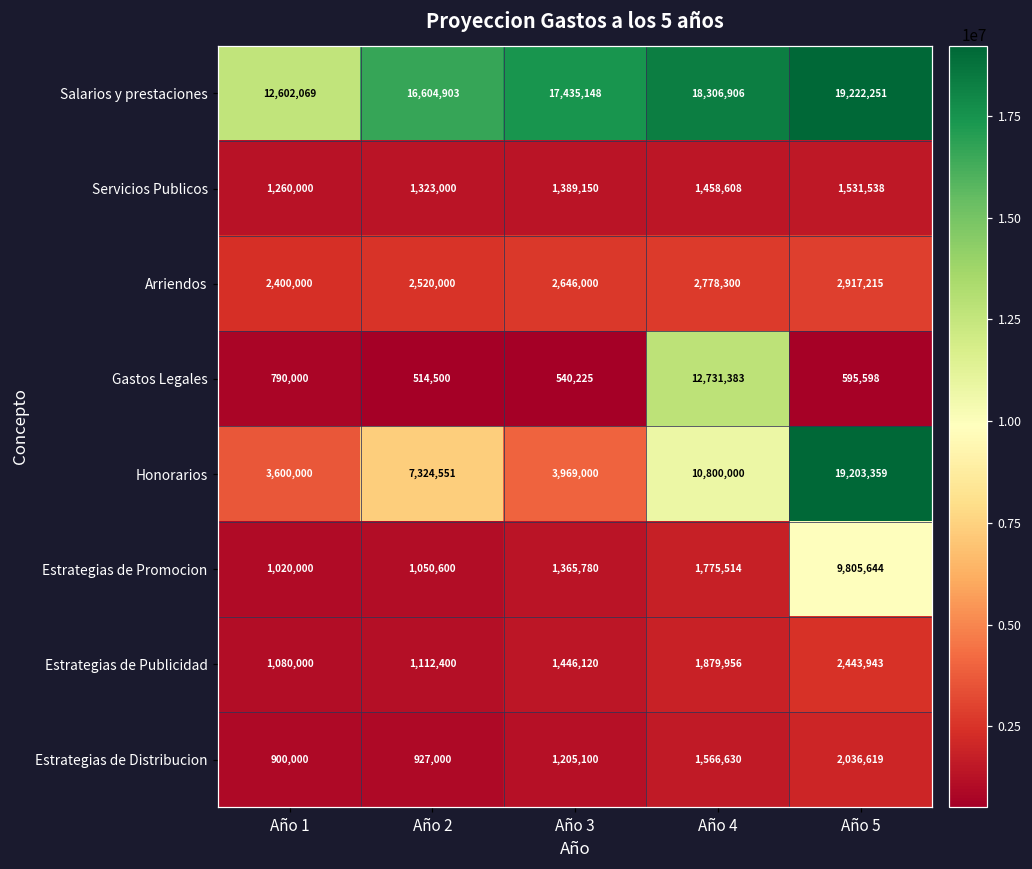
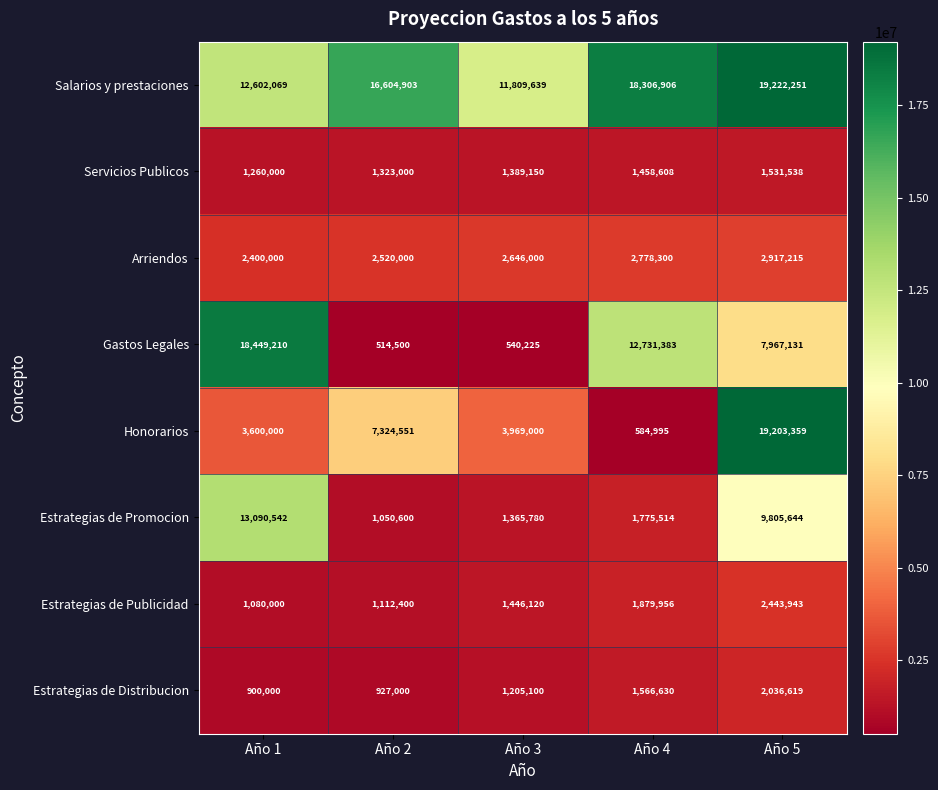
  {
    "Salarios y prestaciones": {
      "Año 1": "12,602,069",
      "Año 2": "16,604,903",
-     "Año 3": "17,435,148",
+     "Año 3": "11,809,639",
      "Año 4": "18,306,906",
      "Año 5": "19,222,251"
    },
    "Servicios Publicos": {
      "Año 1": "1,260,000",
      "Año 2": "1,323,000",
      "Año 3": "1,389,150",
      "Año 4": "1,458,608",
      "Año 5": "1,531,538"
    },
    "Arriendos": {
      "Año 1": "2,400,000",
      "Año 2": "2,520,000",
      "Año 3": "2,646,000",
      "Año 4": "2,778,300",
      "Año 5": "2,917,215"
    },
    "Gastos Legales": {
-     "Año 1": "790,000",
+     "Año 1": "18,449,210",
      "Año 2": "514,500",
      "Año 3": "540,225",
      "Año 4": "12,731,383",
-     "Año 5": "595,598"
+     "Año 5": "7,967,131"
    },
    "Honorarios": {
      "Año 1": "3,600,000",
      "Año 2": "7,324,551",
      "Año 3": "3,969,000",
-     "Año 4": "10,800,000",
+     "Año 4": "584,995",
      "Año 5": "19,203,359"
    },
    "Estrategias de Promocion": {
-     "Año 1": "1,020,000",
+     "Año 1": "13,090,542",
      "Año 2": "1,050,600",
      "Año 3": "1,365,780",
      "Año 4": "1,775,514",
      "Año 5": "9,805,644"
    },
    "Estrategias de Publicidad": {
      "Año 1": "1,080,000",
      "Año 2": "1,112,400",
      "Año 3": "1,446,120",
      "Año 4": "1,879,956",
      "Año 5": "2,443,943"
    },
    "Estrategias de Distribucion": {
      "Año 1": "900,000",
      "Año 2": "927,000",
      "Año 3": "1,205,100",
      "Año 4": "1,566,630",
      "Año 5": "2,036,619"
    }
  }
